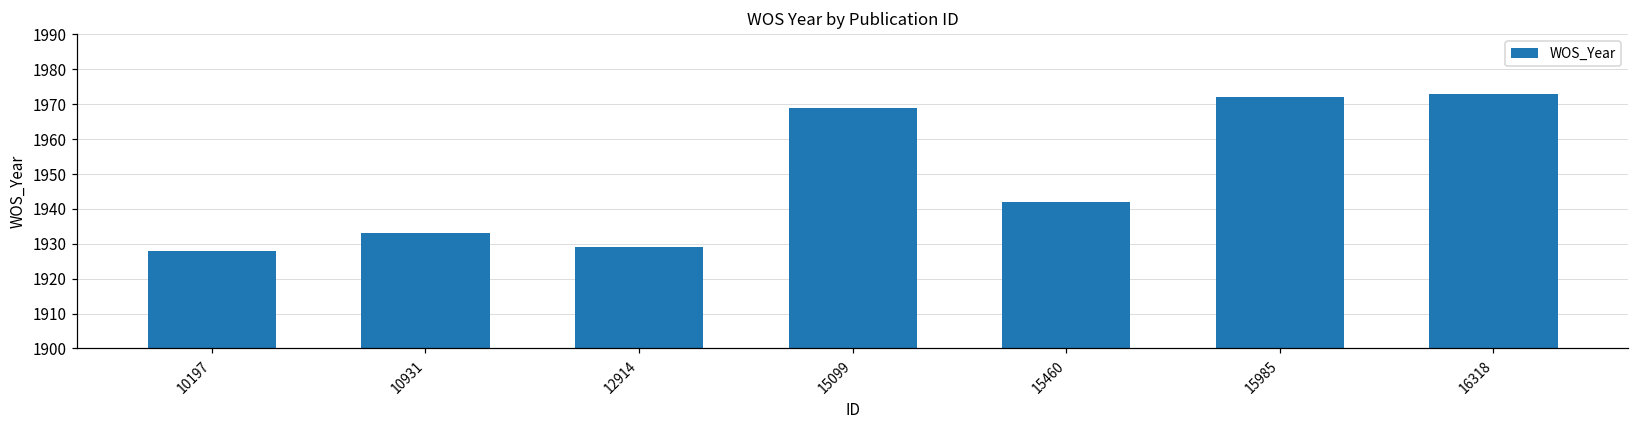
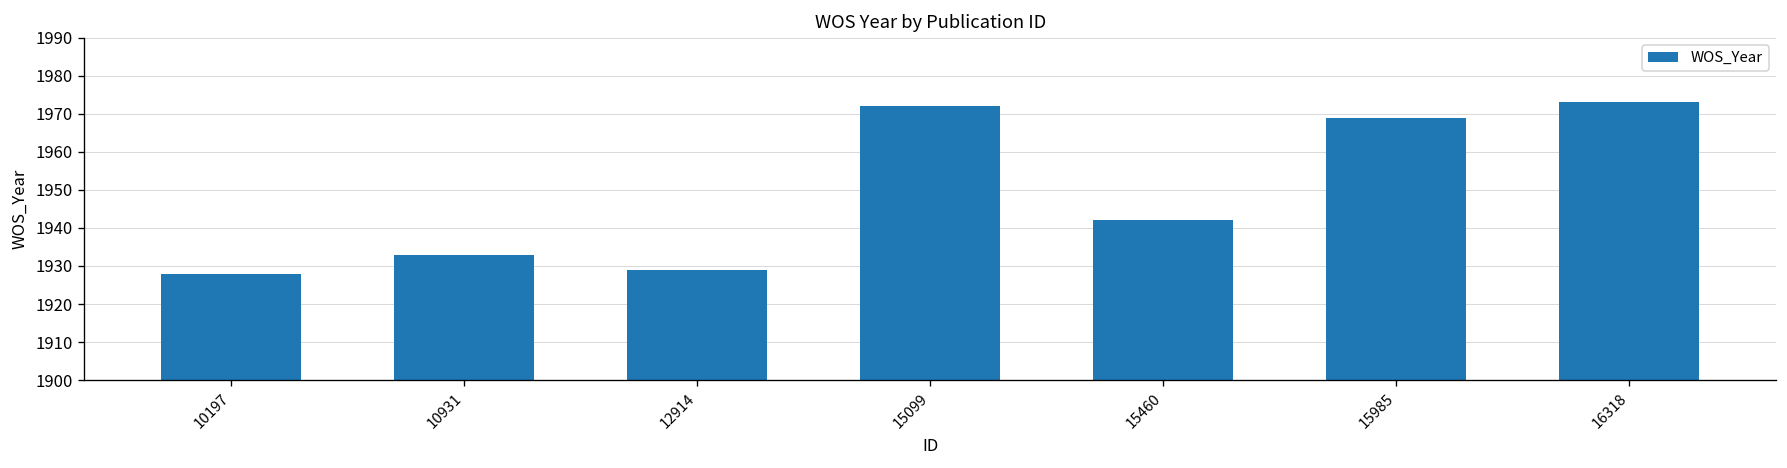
  {
    "10197": 1928,
    "10931": 1933,
    "12914": 1929,
-   "15099": 1969,
+   "15099": 1972,
    "15460": 1942,
-   "15985": 1972,
+   "15985": 1969,
    "16318": 1973
  }
